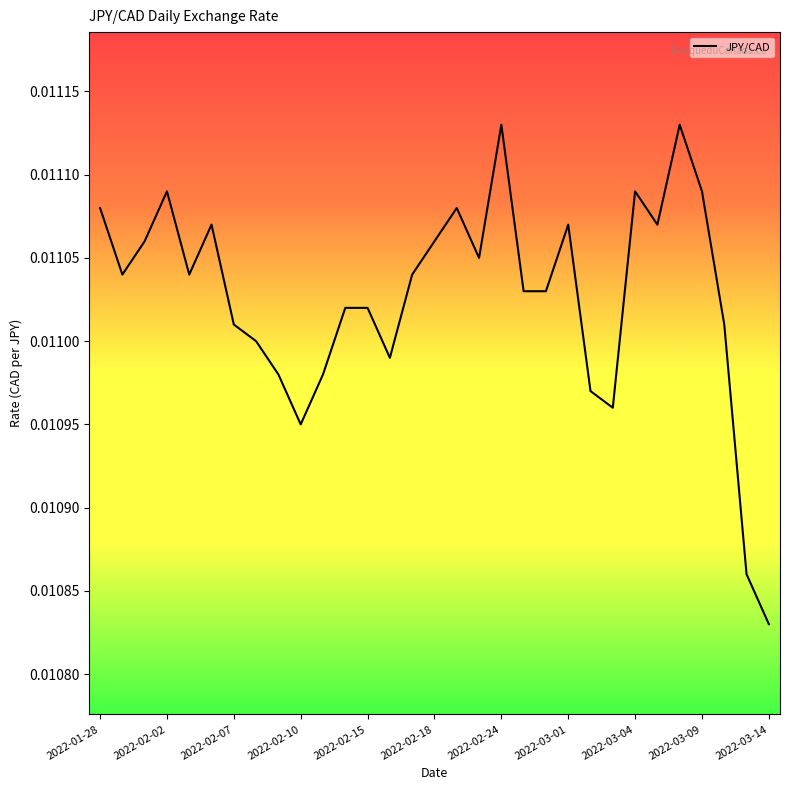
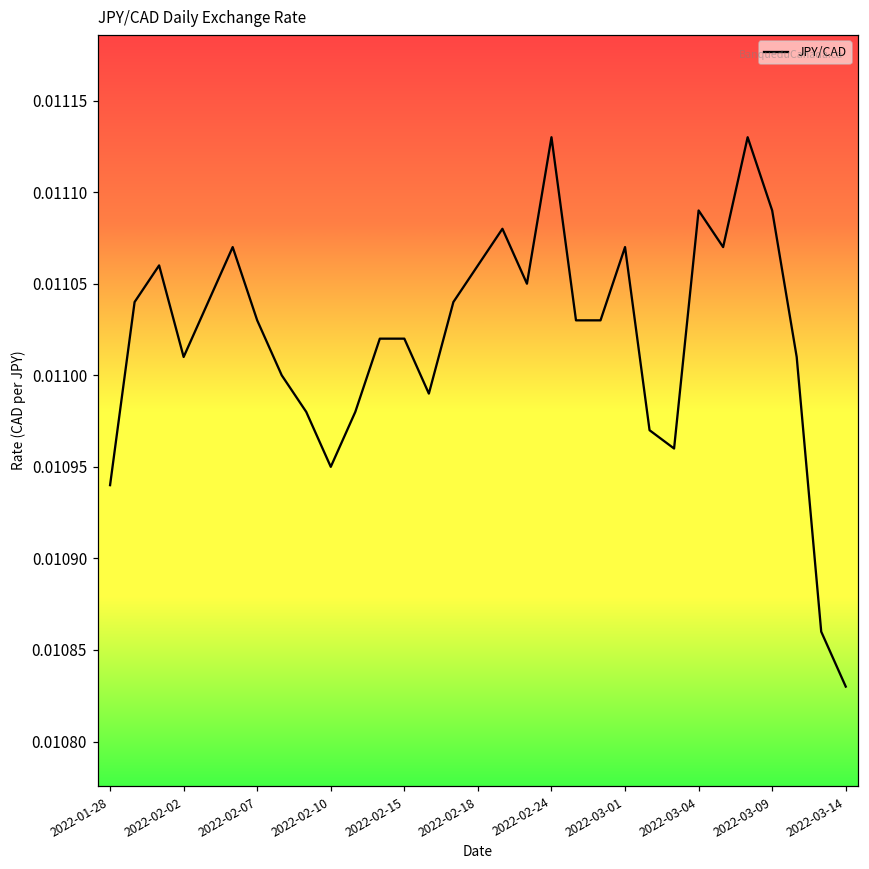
  {
-   "2022-01-28": 0.01108,
-   "2022-02-02": 0.01109,
-   "2022-02-07": 0.01101,
+   "2022-01-28": 0.01094,
+   "2022-02-02": 0.01101,
+   "2022-02-07": 0.01103,
    "2022-02-10": 0.01095,
    "2022-02-15": 0.01102,
    "2022-02-18": 0.01106,
    "2022-02-24": 0.01113,
    "2022-03-01": 0.01107,
    "2022-03-04": 0.01109,
    "2022-03-09": 0.01109,
    "2022-03-14": 0.01083
  }
